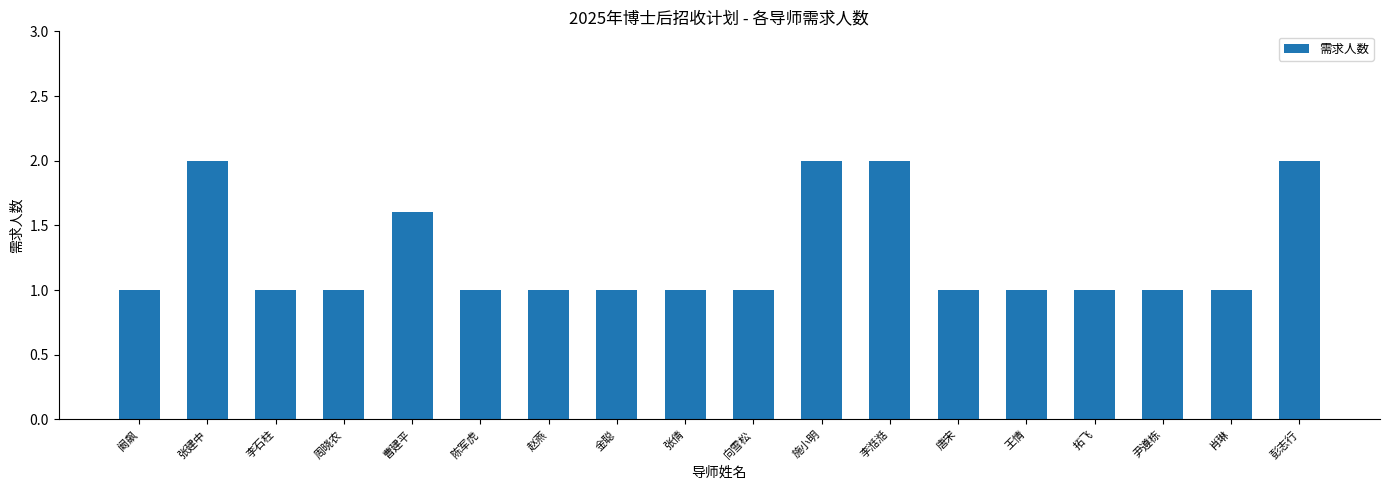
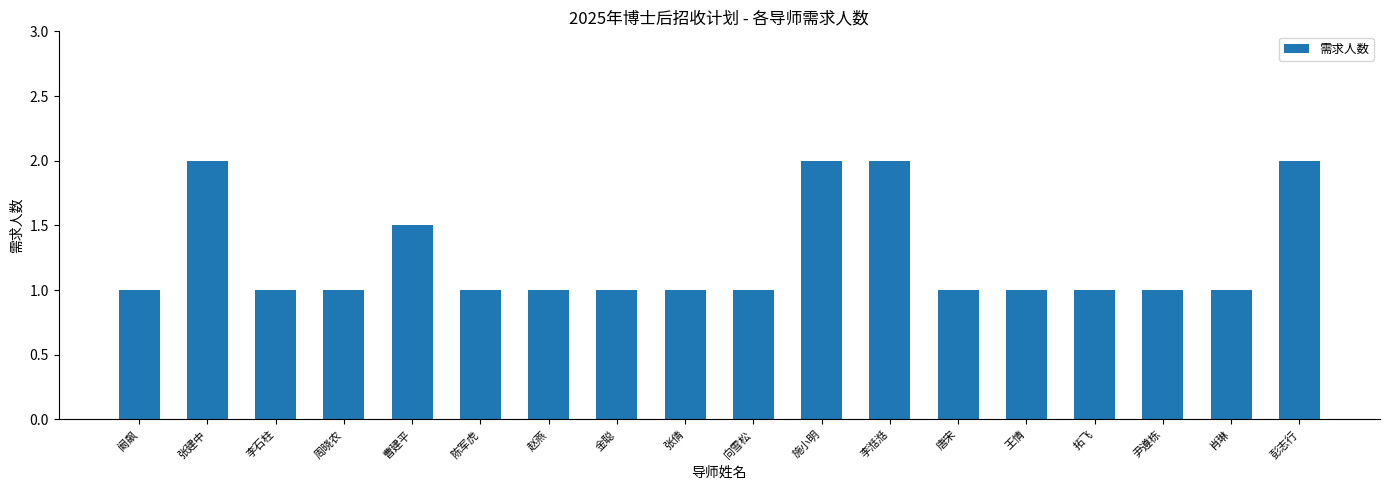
  {
    "阚飙": 1.0,
    "张建中": 2.0,
    "李石柱": 1.0,
    "周晓农": 1.0,
-   "曹建平": 1.6,
+   "曹建平": 1.5,
    "陈军虎": 1.0,
    "赵燕": 1.0,
    "金聪": 1.0,
    "张倩": 1.0,
    "向雪松": 1.0,
    "施小明": 2.0,
    "李湉湉": 2.0,
    "唐宋": 1.0,
    "王情": 1.0,
    "拓飞": 1.0,
    "尹遵栋": 1.0,
    "肖琳": 1.0,
    "彭志行": 2.0
  }
